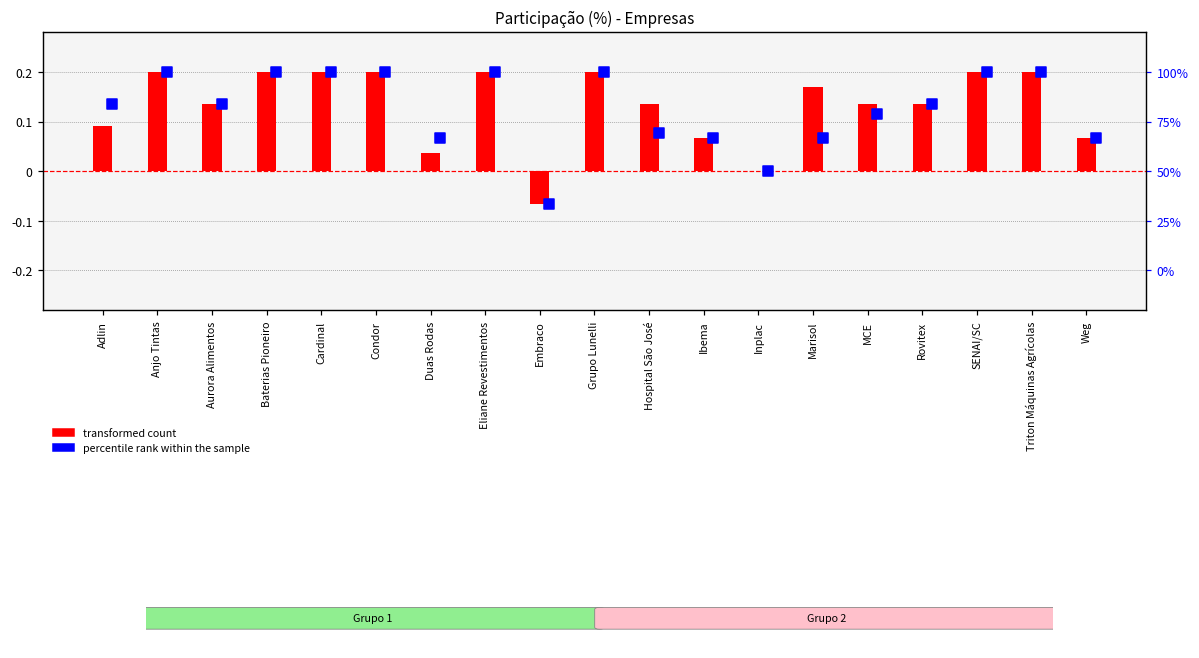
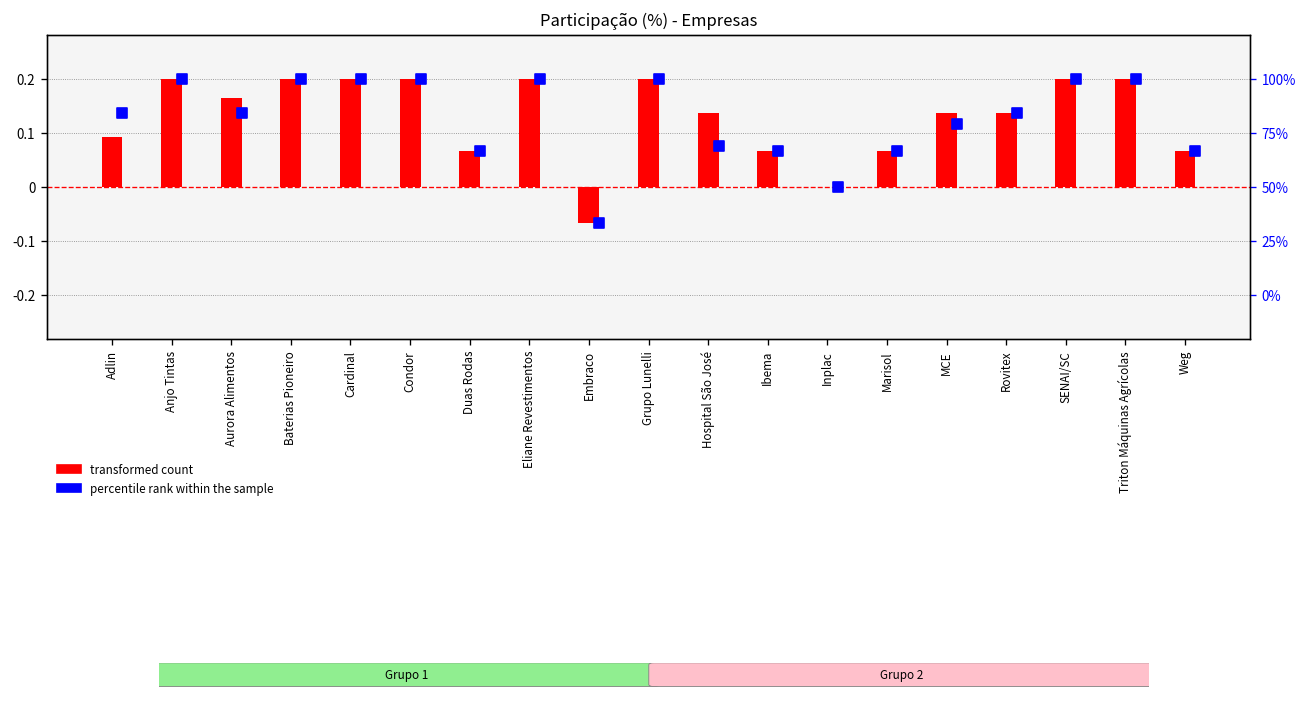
  {
    "transformed count": {
      "Adlin": 0.09,
      "Anjo Tintas": 0.20,
-     "Aurora Alimentos": 0.14,
+     "Aurora Alimentos": 0.16,
      "Baterias Pioneiro": 0.20,
      "Cardinal": 0.20,
      "Condor": 0.20,
-     "Duas Rodas": 0.04,
+     "Duas Rodas": 0.07,
      "Eliane Revestimentos": 0.20,
      "Embraco": -0.07,
      "Grupo Lunelli": 0.20,
      "Hospital São José": 0.14,
      "Ibema": 0.07,
      "Inplac": 0.00,
-     "Marisol": 0.17,
+     "Marisol": 0.07,
      "MCE": 0.14,
      "Rovitex": 0.14,
      "SENAI/SC": 0.20,
      "Triton Máquinas Agrícolas": 0.20,
      "Weg": 0.07
    }
  }
